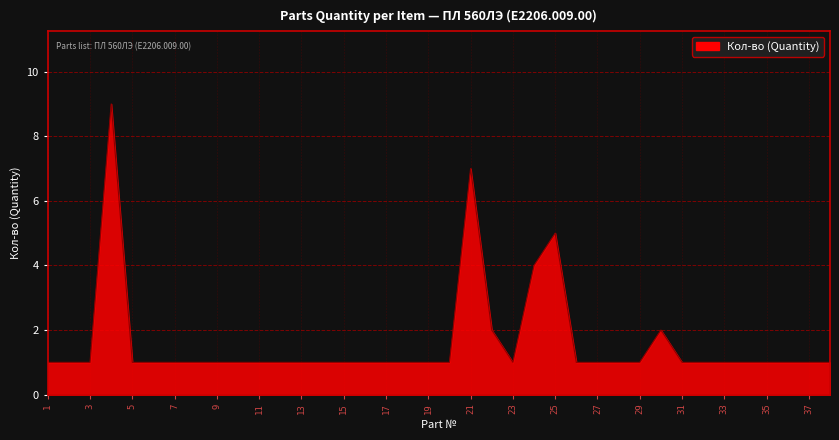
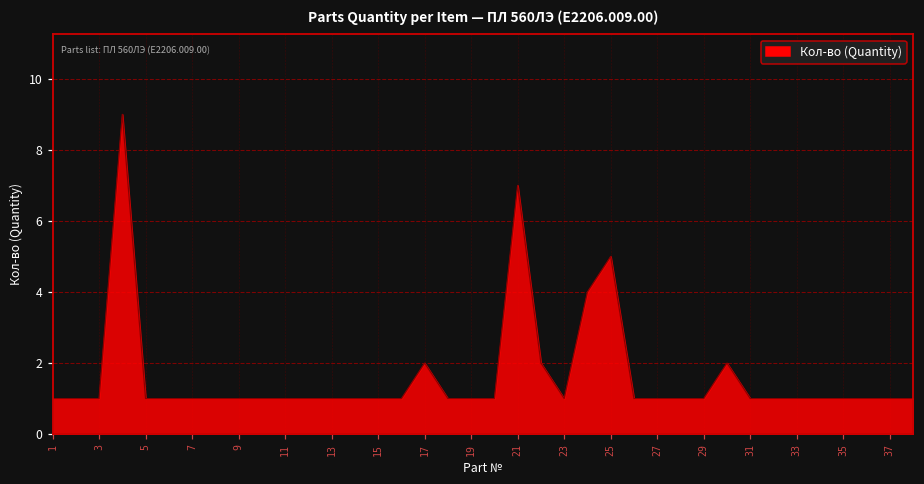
  {
    "1": 1,
    "3": 1,
    "5": 1,
    "7": 1,
    "9": 1,
    "11": 1,
    "13": 1,
    "15": 1,
-   "17": 1,
+   "17": 2,
    "19": 1,
    "21": 7,
    "23": 1,
    "25": 5,
    "27": 1,
    "29": 1,
    "31": 1,
    "33": 1,
    "35": 1,
    "37": 1
  }
